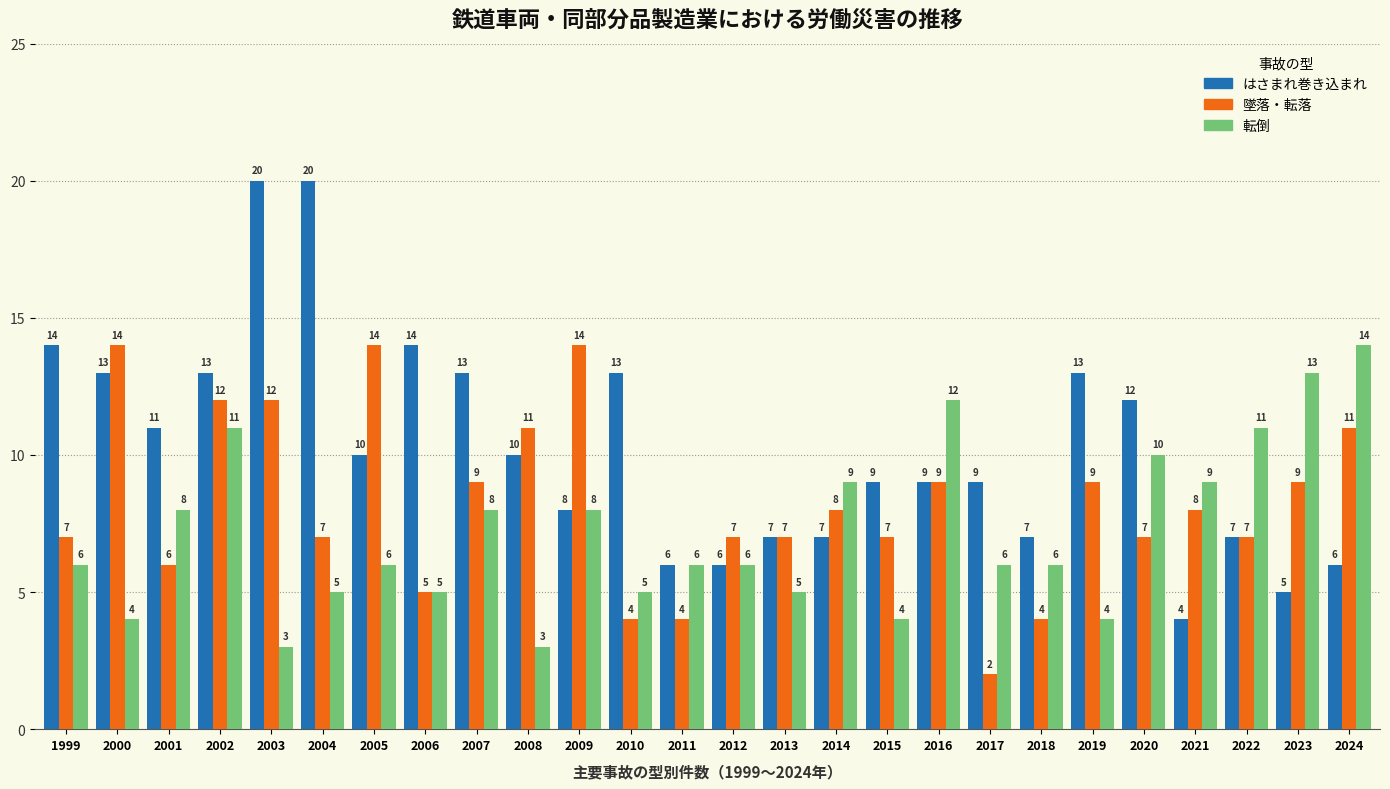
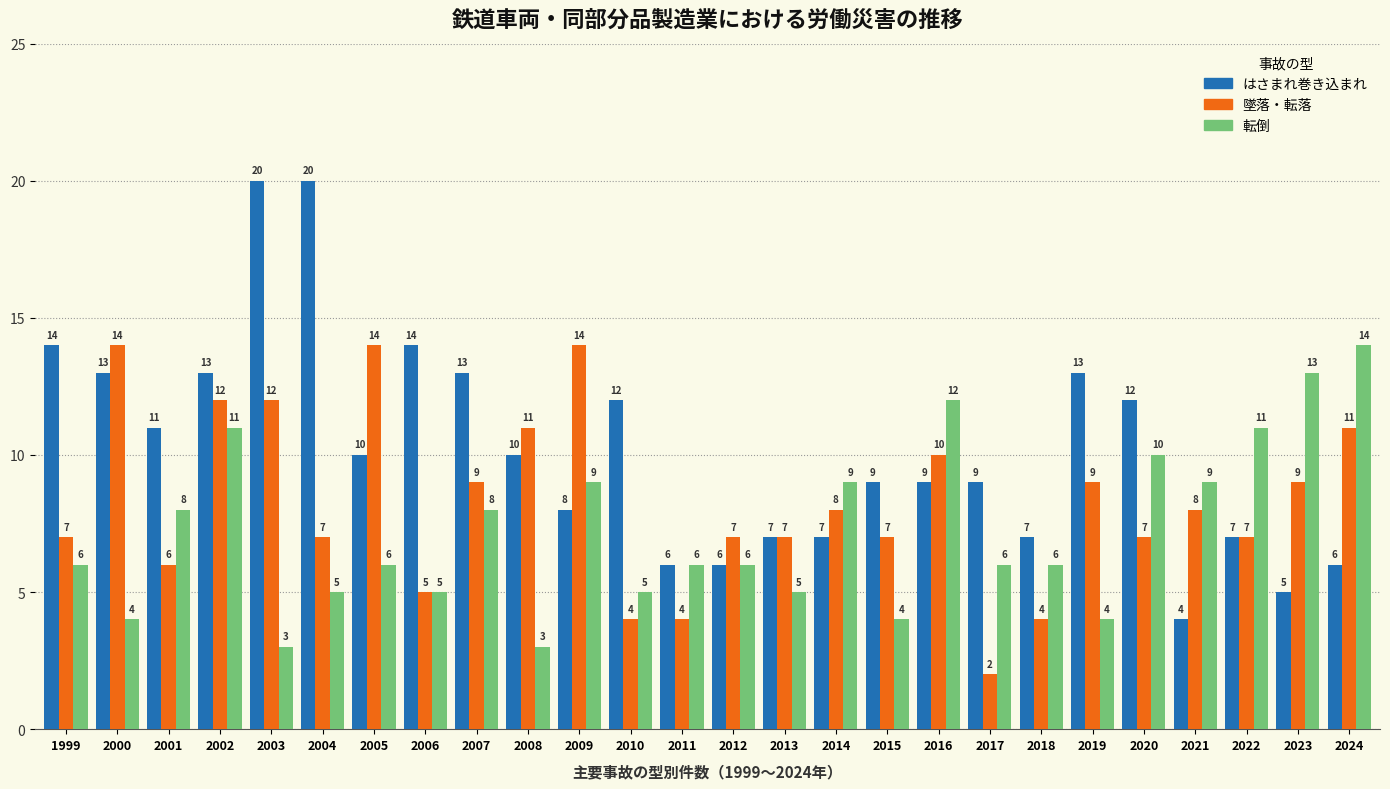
  {
    "はさまれ巻き込まれ": {
      "1999": 14,
      "2000": 13,
      "2001": 11,
      "2002": 13,
      "2003": 20,
      "2004": 20,
      "2005": 10,
      "2006": 14,
      "2007": 13,
      "2008": 10,
      "2009": 8,
-     "2010": 13,
+     "2010": 12,
      "2011": 6,
      "2012": 6,
      "2013": 7,
      "2014": 7,
      "2015": 9,
      "2016": 9,
      "2017": 9,
      "2018": 7,
      "2019": 13,
      "2020": 12,
      "2021": 4,
      "2022": 7,
      "2023": 5,
      "2024": 6
    },
    "墜落・転落": {
      "1999": 7,
      "2000": 14,
      "2001": 6,
      "2002": 12,
      "2003": 12,
      "2004": 7,
      "2005": 14,
      "2006": 5,
      "2007": 9,
      "2008": 11,
      "2009": 14,
      "2010": 4,
      "2011": 4,
      "2012": 7,
      "2013": 7,
      "2014": 8,
      "2015": 7,
-     "2016": 9,
+     "2016": 10,
      "2017": 2,
      "2018": 4,
      "2019": 9,
      "2020": 7,
      "2021": 8,
      "2022": 7,
      "2023": 9,
      "2024": 11
    },
    "転倒": {
      "1999": 6,
      "2000": 4,
      "2001": 8,
      "2002": 11,
      "2003": 3,
      "2004": 5,
      "2005": 6,
      "2006": 5,
      "2007": 8,
      "2008": 3,
-     "2009": 8,
+     "2009": 9,
      "2010": 5,
      "2011": 6,
      "2012": 6,
      "2013": 5,
      "2014": 9,
      "2015": 4,
      "2016": 12,
      "2017": 6,
      "2018": 6,
      "2019": 4,
      "2020": 10,
      "2021": 9,
      "2022": 11,
      "2023": 13,
      "2024": 14
    }
  }
